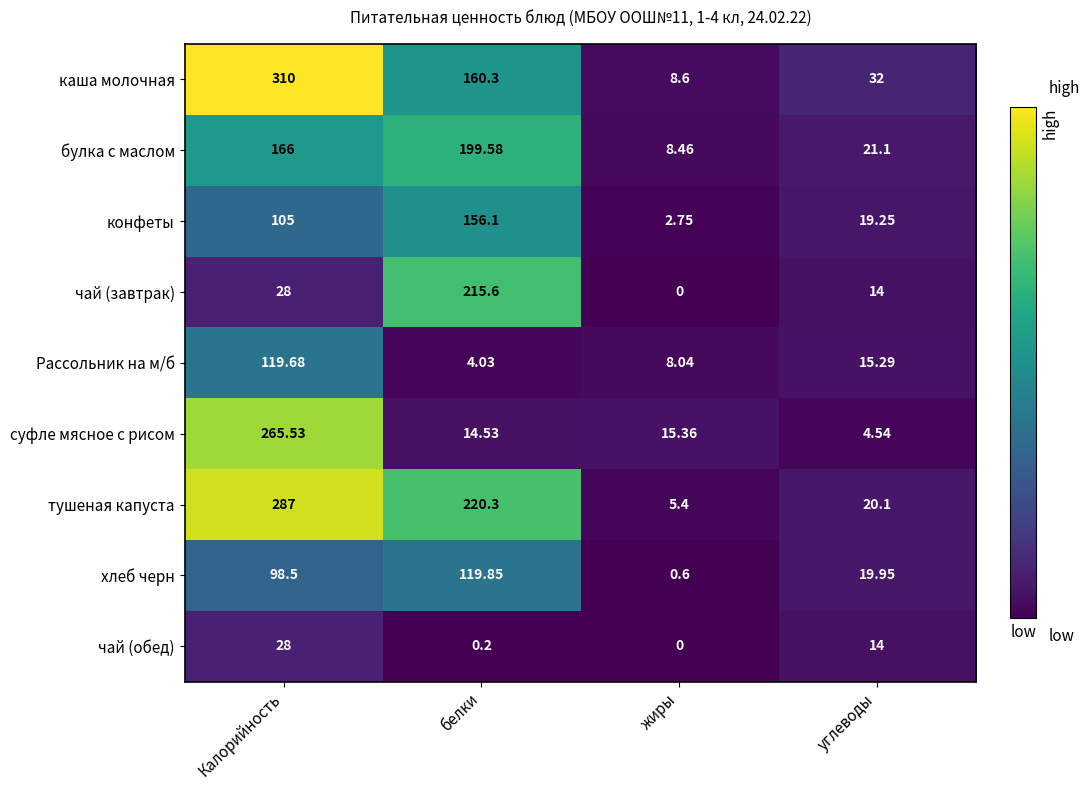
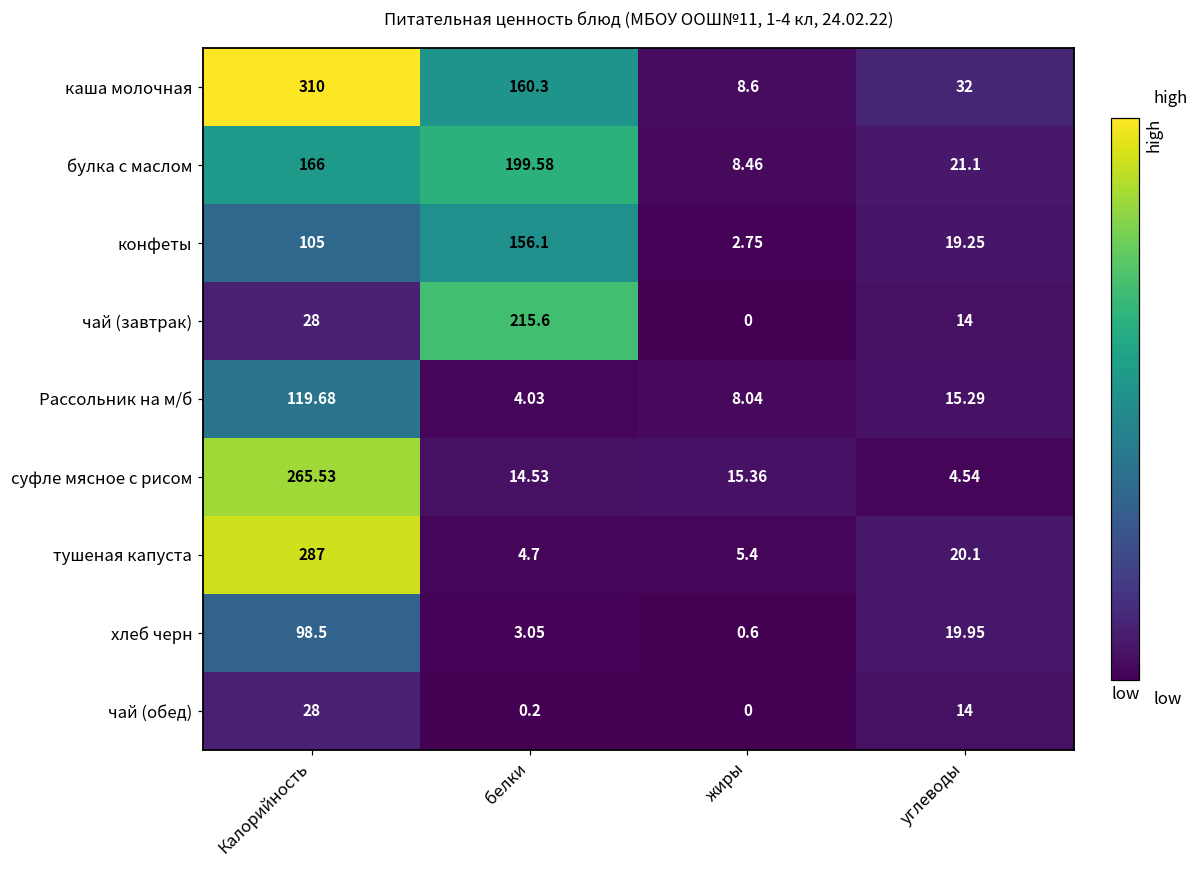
  {
    "каша молочная": {
      "Калорийность": 310,
      "белки": 160.3,
      "жиры": 8.6,
      "углеводы": 32
    },
    "булка с маслом": {
      "Калорийность": 166,
      "белки": 199.58,
      "жиры": 8.46,
      "углеводы": 21.1
    },
    "конфеты": {
      "Калорийность": 105,
      "белки": 156.1,
      "жиры": 2.75,
      "углеводы": 19.25
    },
    "чай (завтрак)": {
      "Калорийность": 28,
      "белки": 215.6,
      "жиры": 0,
      "углеводы": 14
    },
    "Рассольник на м/б": {
      "Калорийность": 119.68,
      "белки": 4.03,
      "жиры": 8.04,
      "углеводы": 15.29
    },
    "суфле мясное с рисом": {
      "Калорийность": 265.53,
      "белки": 14.53,
      "жиры": 15.36,
      "углеводы": 4.54
    },
    "тушеная капуста": {
      "Калорийность": 287,
-     "белки": 220.3,
+     "белки": 4.7,
      "жиры": 5.4,
      "углеводы": 20.1
    },
    "хлеб черн": {
      "Калорийность": 98.5,
-     "белки": 119.85,
+     "белки": 3.05,
      "жиры": 0.6,
      "углеводы": 19.95
    },
    "чай (обед)": {
      "Калорийность": 28,
      "белки": 0.2,
      "жиры": 0,
      "углеводы": 14
    }
  }
